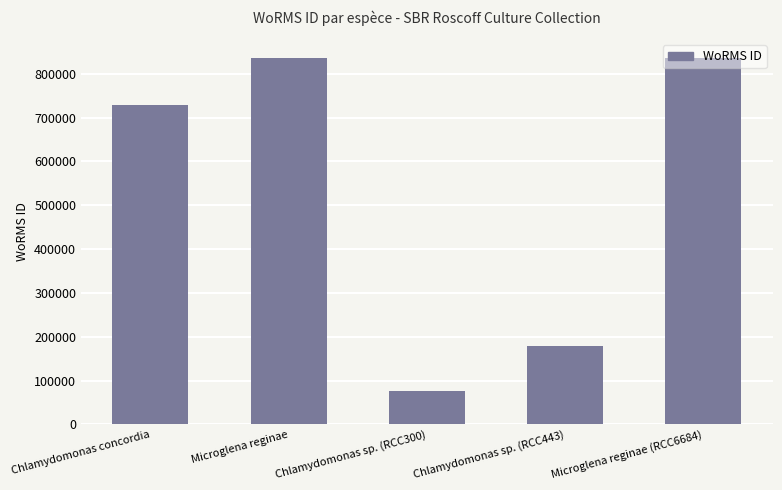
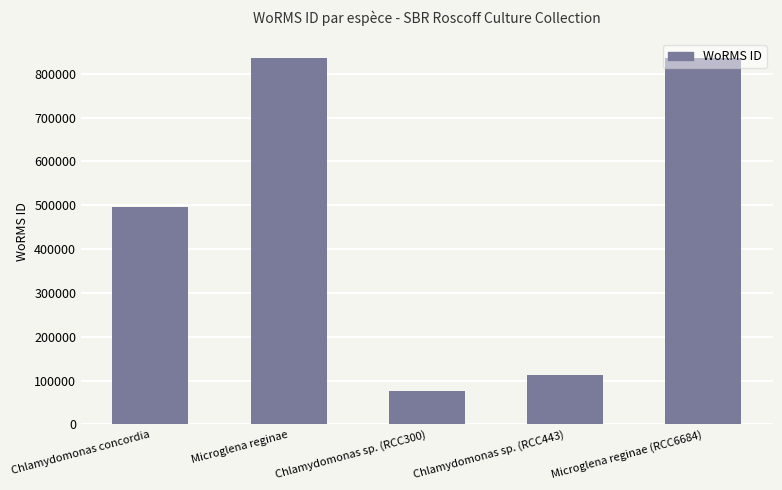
  {
-   "Chlamydomonas concordia": 730000,
+   "Chlamydomonas concordia": 500000,
    "Microglena reginae": 840000,
    "Chlamydomonas sp. (RCC300)": 80000,
-   "Chlamydomonas sp. (RCC443)": 180000
+   "Chlamydomonas sp. (RCC443)": 110000
  }
